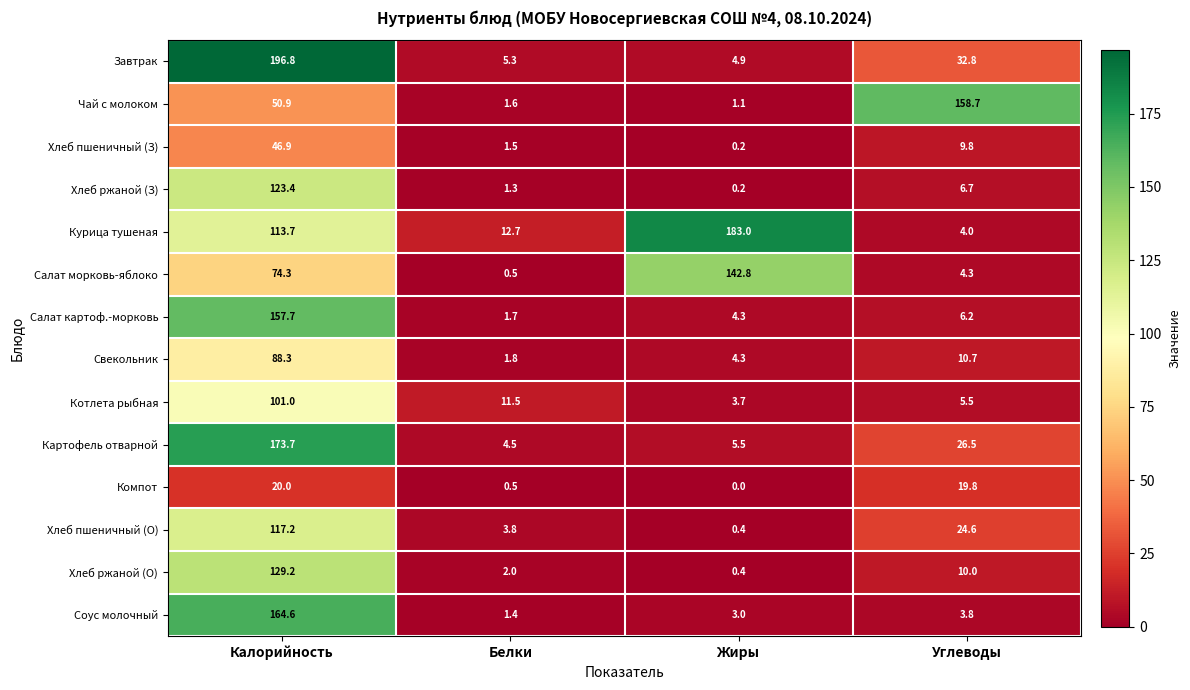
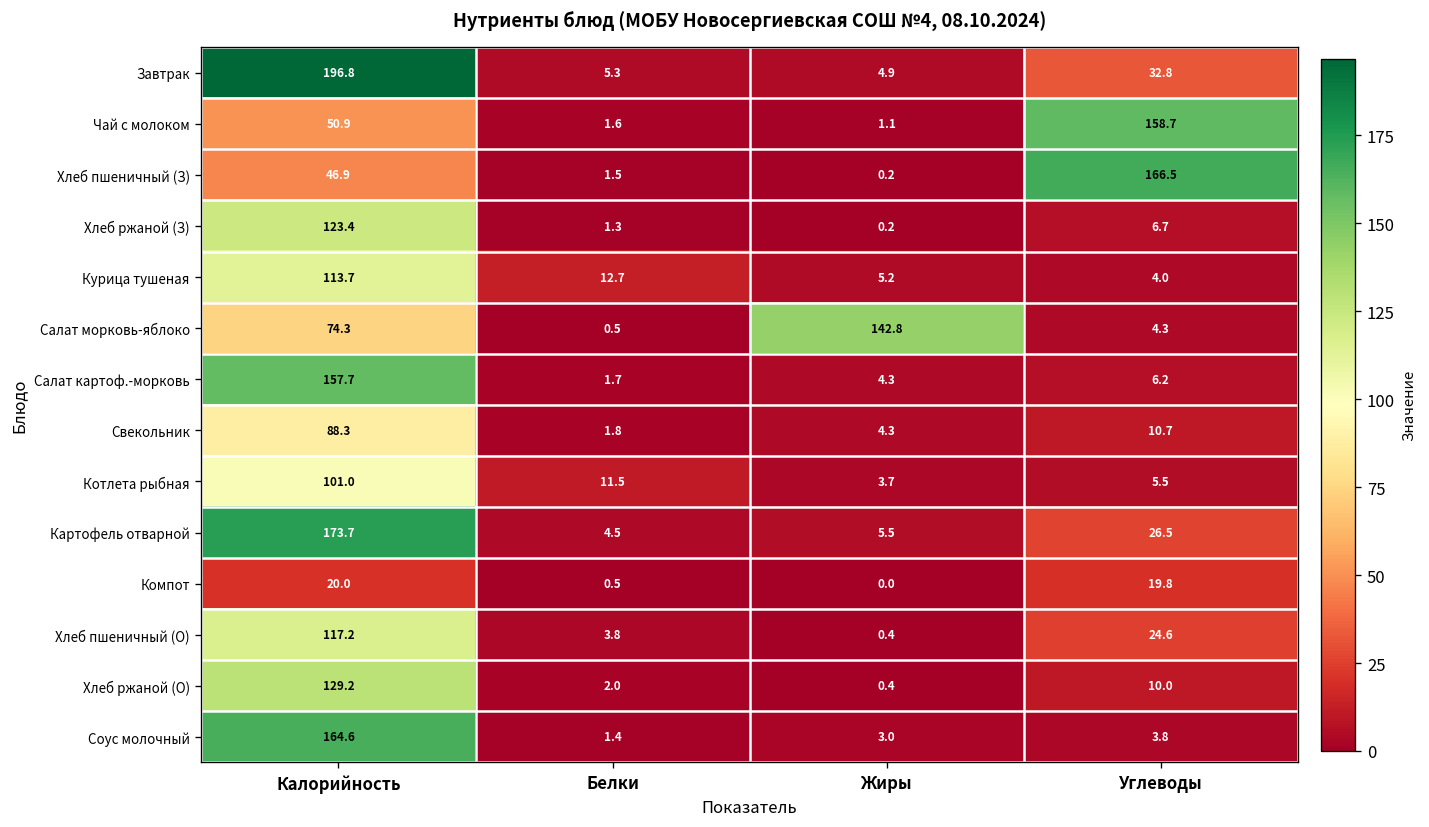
  {
    "Завтрак": {
      "Калорийность": 196.8,
      "Белки": 5.3,
      "Жиры": 4.9,
      "Углеводы": 32.8
    },
    "Чай с молоком": {
      "Калорийность": 50.9,
      "Белки": 1.6,
      "Жиры": 1.1,
      "Углеводы": 158.7
    },
    "Хлеб пшеничный (З)": {
      "Калорийность": 46.9,
      "Белки": 1.5,
      "Жиры": 0.2,
-     "Углеводы": 9.8
+     "Углеводы": 166.5
    },
    "Хлеб ржаной (З)": {
      "Калорийность": 123.4,
      "Белки": 1.3,
      "Жиры": 0.2,
      "Углеводы": 6.7
    },
    "Курица тушеная": {
      "Калорийность": 113.7,
      "Белки": 12.7,
-     "Жиры": 183.0,
+     "Жиры": 5.2,
      "Углеводы": 4.0
    },
    "Салат морковь-яблоко": {
      "Калорийность": 74.3,
      "Белки": 0.5,
      "Жиры": 142.8,
      "Углеводы": 4.3
    },
    "Салат картоф.-морковь": {
      "Калорийность": 157.7,
      "Белки": 1.7,
      "Жиры": 4.3,
      "Углеводы": 6.2
    },
    "Свекольник": {
      "Калорийность": 88.3,
      "Белки": 1.8,
      "Жиры": 4.3,
      "Углеводы": 10.7
    },
    "Котлета рыбная": {
      "Калорийность": 101.0,
      "Белки": 11.5,
      "Жиры": 3.7,
      "Углеводы": 5.5
    },
    "Картофель отварной": {
      "Калорийность": 173.7,
      "Белки": 4.5,
      "Жиры": 5.5,
      "Углеводы": 26.5
    },
    "Компот": {
      "Калорийность": 20.0,
      "Белки": 0.5,
      "Жиры": 0.0,
      "Углеводы": 19.8
    },
    "Хлеб пшеничный (О)": {
      "Калорийность": 117.2,
      "Белки": 3.8,
      "Жиры": 0.4,
      "Углеводы": 24.6
    },
    "Хлеб ржаной (О)": {
      "Калорийность": 129.2,
      "Белки": 2.0,
      "Жиры": 0.4,
      "Углеводы": 10.0
    },
    "Соус молочный": {
      "Калорийность": 164.6,
      "Белки": 1.4,
      "Жиры": 3.0,
      "Углеводы": 3.8
    }
  }
